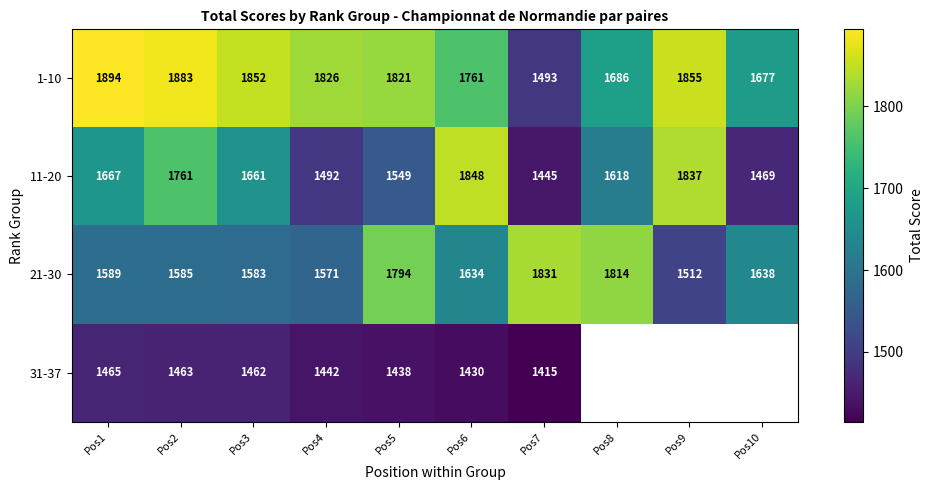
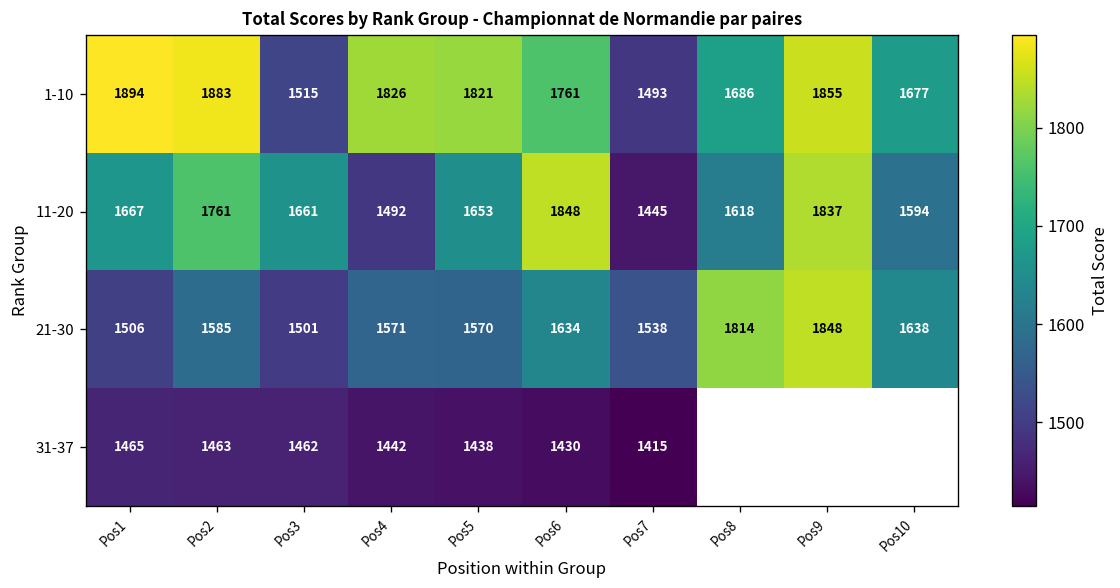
  {
    "1-10": {
      "Pos1": 1894,
      "Pos2": 1883,
-     "Pos3": 1852,
+     "Pos3": 1515,
      "Pos4": 1826,
      "Pos5": 1821,
      "Pos6": 1761,
      "Pos7": 1493,
      "Pos8": 1686,
      "Pos9": 1855,
      "Pos10": 1677
    },
    "11-20": {
      "Pos1": 1667,
      "Pos2": 1761,
      "Pos3": 1661,
      "Pos4": 1492,
-     "Pos5": 1549,
+     "Pos5": 1653,
      "Pos6": 1848,
      "Pos7": 1445,
      "Pos8": 1618,
      "Pos9": 1837,
-     "Pos10": 1469
+     "Pos10": 1594
    },
    "21-30": {
-     "Pos1": 1589,
+     "Pos1": 1506,
      "Pos2": 1585,
-     "Pos3": 1583,
+     "Pos3": 1501,
      "Pos4": 1571,
-     "Pos5": 1794,
+     "Pos5": 1570,
      "Pos6": 1634,
-     "Pos7": 1831,
+     "Pos7": 1538,
      "Pos8": 1814,
-     "Pos9": 1512,
+     "Pos9": 1848,
      "Pos10": 1638
    },
    "31-37": {
      "Pos1": 1465,
      "Pos2": 1463,
      "Pos3": 1462,
      "Pos4": 1442,
      "Pos5": 1438,
      "Pos6": 1430,
      "Pos7": 1415
    }
  }
